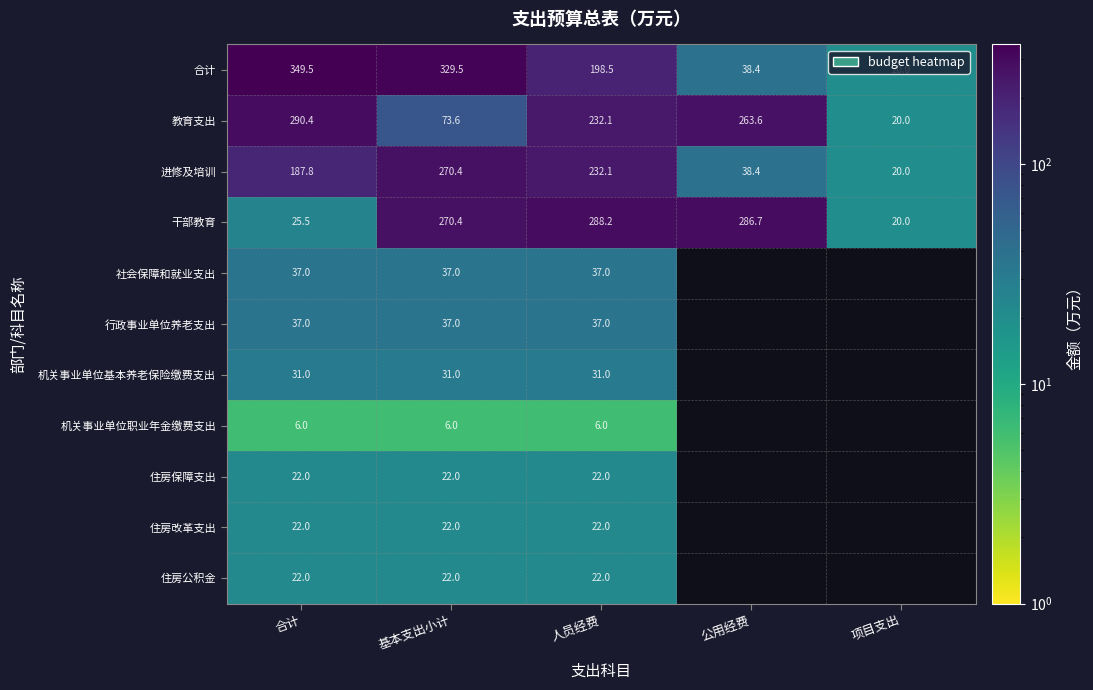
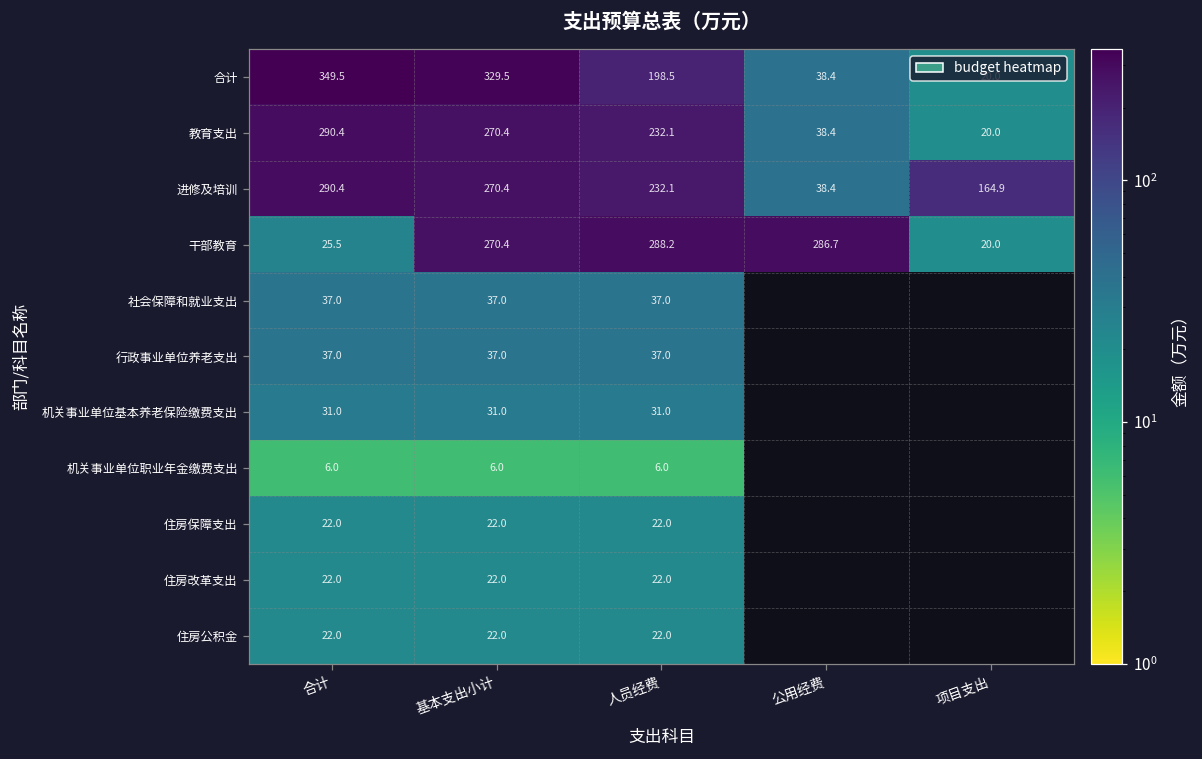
  {
    "合计": {
      "合计": 349.5,
      "基本支出小计": 329.5,
      "人员经费": 198.5,
      "公用经费": 38.4
    },
    "教育支出": {
      "合计": 290.4,
-     "基本支出小计": 73.6,
+     "基本支出小计": 270.4,
      "人员经费": 232.1,
-     "公用经费": 263.6,
+     "公用经费": 38.4,
      "项目支出": 20.0
    },
    "进修及培训": {
-     "合计": 187.8,
+     "合计": 290.4,
      "基本支出小计": 270.4,
      "人员经费": 232.1,
      "公用经费": 38.4,
-     "项目支出": 20.0
+     "项目支出": 164.9
    },
    "干部教育": {
      "合计": 25.5,
      "基本支出小计": 270.4,
      "人员经费": 288.2,
      "公用经费": 286.7,
      "项目支出": 20.0
    },
    "社会保障和就业支出": {
      "合计": 37.0,
      "基本支出小计": 37.0,
      "人员经费": 37.0
    },
    "行政事业单位养老支出": {
      "合计": 37.0,
      "基本支出小计": 37.0,
      "人员经费": 37.0
    },
    "机关事业单位基本养老保险缴费支出": {
      "合计": 31.0,
      "基本支出小计": 31.0,
      "人员经费": 31.0
    },
    "机关事业单位职业年金缴费支出": {
      "合计": 6.0,
      "基本支出小计": 6.0,
      "人员经费": 6.0
    },
    "住房保障支出": {
      "合计": 22.0,
      "基本支出小计": 22.0,
      "人员经费": 22.0
    },
    "住房改革支出": {
      "合计": 22.0,
      "基本支出小计": 22.0,
      "人员经费": 22.0
    },
    "住房公积金": {
      "合计": 22.0,
      "基本支出小计": 22.0,
      "人员经费": 22.0
    }
  }
